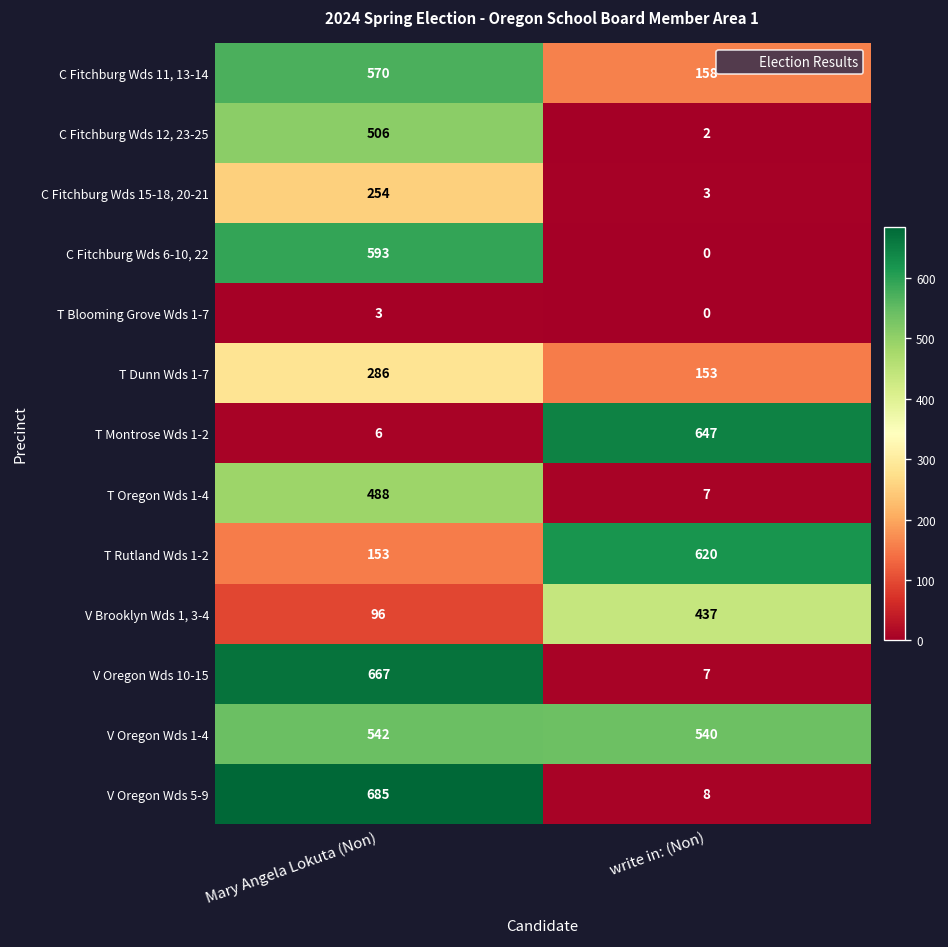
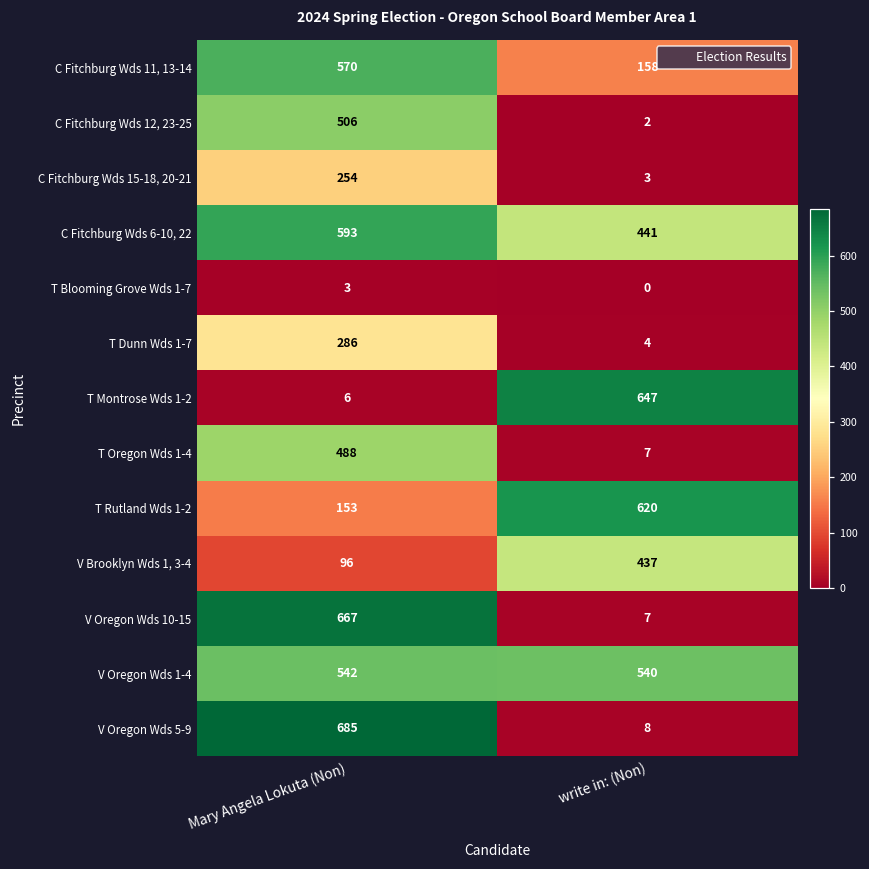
  {
    "C Fitchburg Wds 11, 13-14": {
      "Mary Angela Lokuta (Non)": 570
    },
    "C Fitchburg Wds 12, 23-25": {
      "Mary Angela Lokuta (Non)": 506,
      "write in: (Non)": 2
    },
    "C Fitchburg Wds 15-18, 20-21": {
      "Mary Angela Lokuta (Non)": 254,
      "write in: (Non)": 3
    },
    "C Fitchburg Wds 6-10, 22": {
      "Mary Angela Lokuta (Non)": 593,
-     "write in: (Non)": 0
+     "write in: (Non)": 441
    },
    "T Blooming Grove Wds 1-7": {
      "Mary Angela Lokuta (Non)": 3,
      "write in: (Non)": 0
    },
    "T Dunn Wds 1-7": {
      "Mary Angela Lokuta (Non)": 286,
-     "write in: (Non)": 153
+     "write in: (Non)": 4
    },
    "T Montrose Wds 1-2": {
      "Mary Angela Lokuta (Non)": 6,
      "write in: (Non)": 647
    },
    "T Oregon Wds 1-4": {
      "Mary Angela Lokuta (Non)": 488,
      "write in: (Non)": 7
    },
    "T Rutland Wds 1-2": {
      "Mary Angela Lokuta (Non)": 153,
      "write in: (Non)": 620
    },
    "V Brooklyn Wds 1, 3-4": {
      "Mary Angela Lokuta (Non)": 96,
      "write in: (Non)": 437
    },
    "V Oregon Wds 10-15": {
      "Mary Angela Lokuta (Non)": 667,
      "write in: (Non)": 7
    },
    "V Oregon Wds 1-4": {
      "Mary Angela Lokuta (Non)": 542,
      "write in: (Non)": 540
    },
    "V Oregon Wds 5-9": {
      "Mary Angela Lokuta (Non)": 685,
      "write in: (Non)": 8
    }
  }
